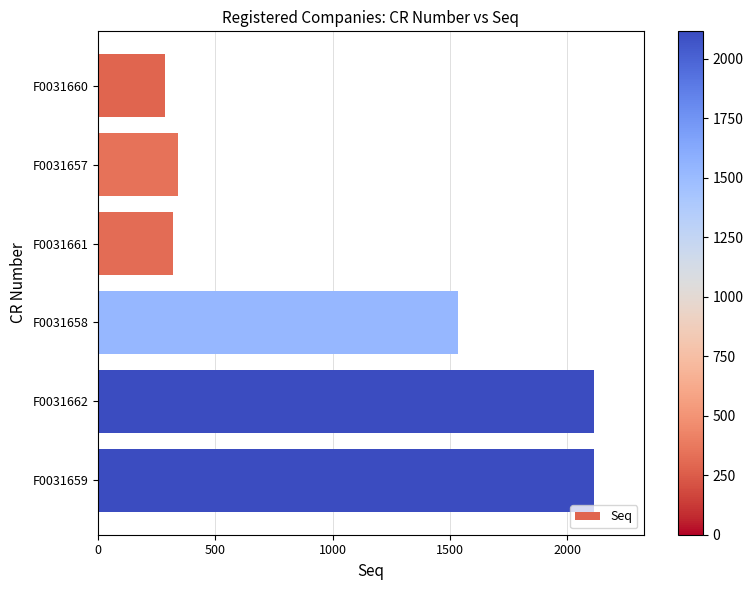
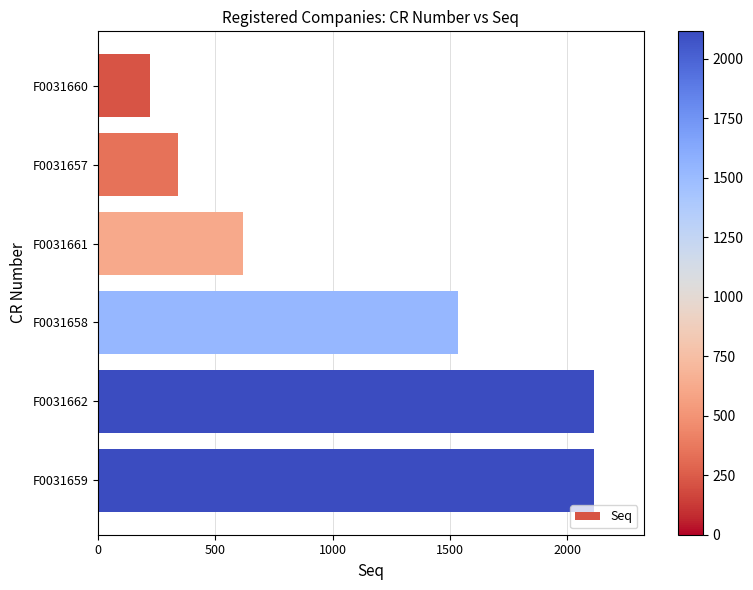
  {
-   "F0031660": 290,
+   "F0031660": 220,
    "F0031657": 340,
-   "F0031661": 320,
+   "F0031661": 620,
    "F0031658": 1530,
    "F0031662": 2110,
    "F0031659": 2120
  }
